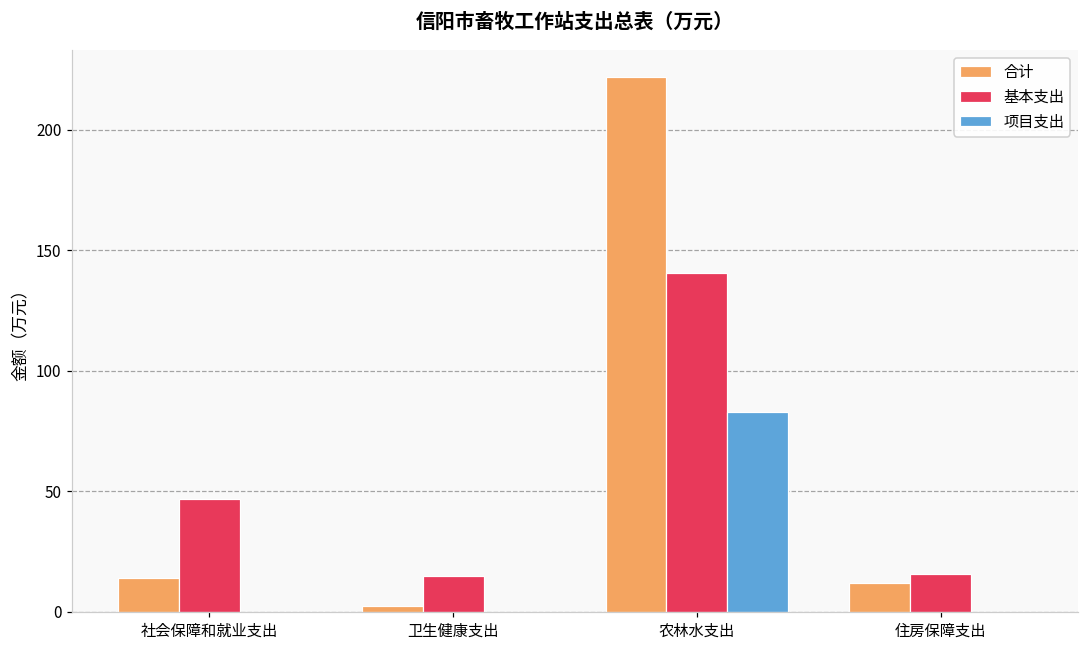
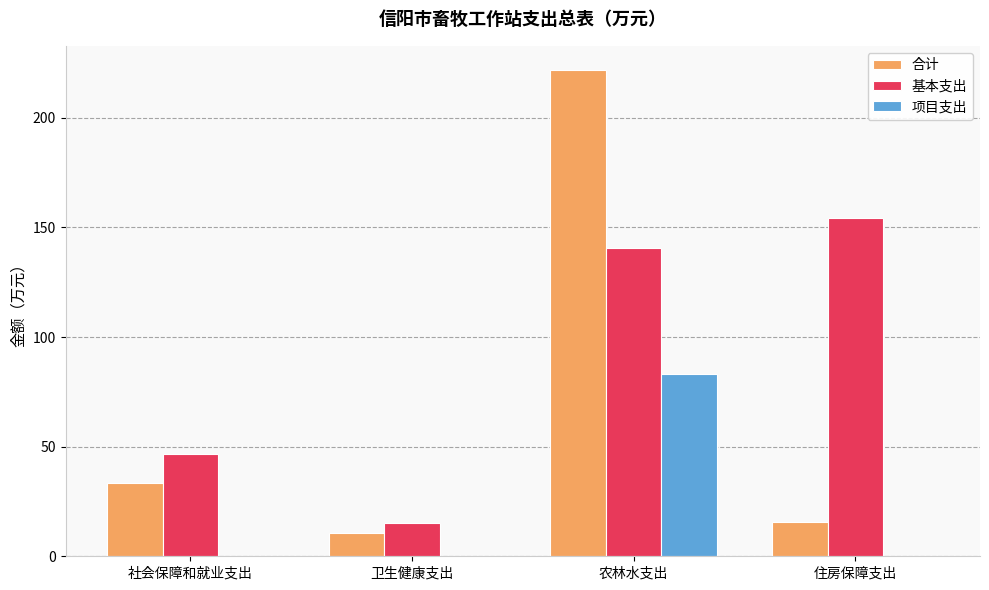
  {
    "合计": {
-     "社会保障和就业支出": 14,
-     "卫生健康支出": 3,
+     "社会保障和就业支出": 33,
+     "卫生健康支出": 11,
      "农林水支出": 222,
-     "住房保障支出": 12
+     "住房保障支出": 16
    },
    "基本支出": {
      "社会保障和就业支出": 47,
      "卫生健康支出": 15,
      "农林水支出": 141,
-     "住房保障支出": 16
+     "住房保障支出": 155
    },
    "项目支出": {
      "社会保障和就业支出": 0,
      "卫生健康支出": 0,
      "农林水支出": 83,
      "住房保障支出": 0
    }
  }
